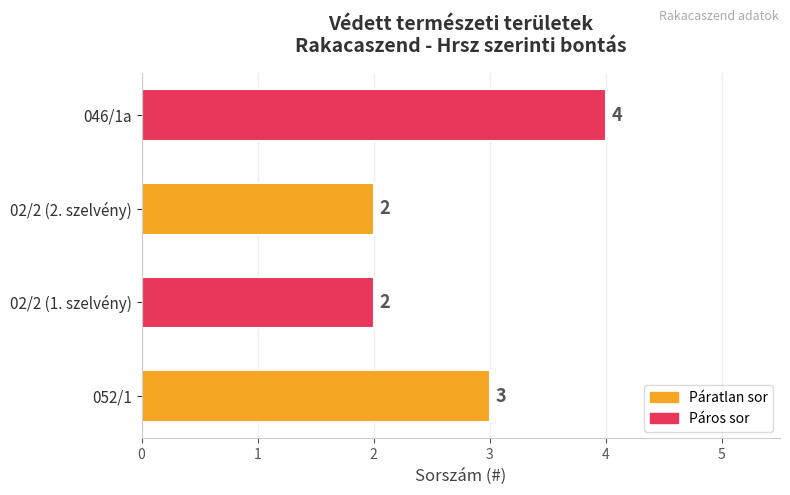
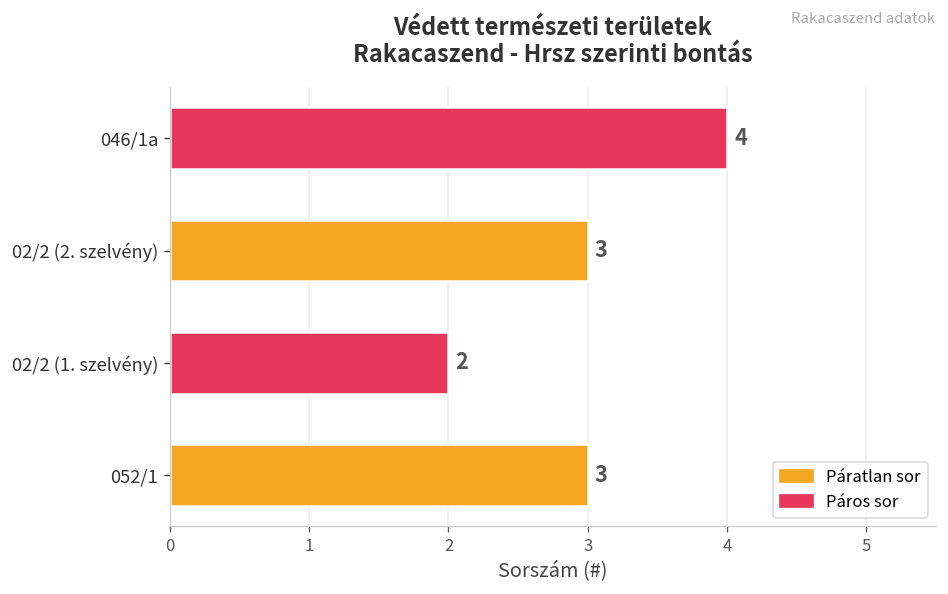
  {
    "046/1a": 4,
-   "02/2 (2. szelvény)": 2,
+   "02/2 (2. szelvény)": 3,
    "02/2 (1. szelvény)": 2,
    "052/1": 3
  }
